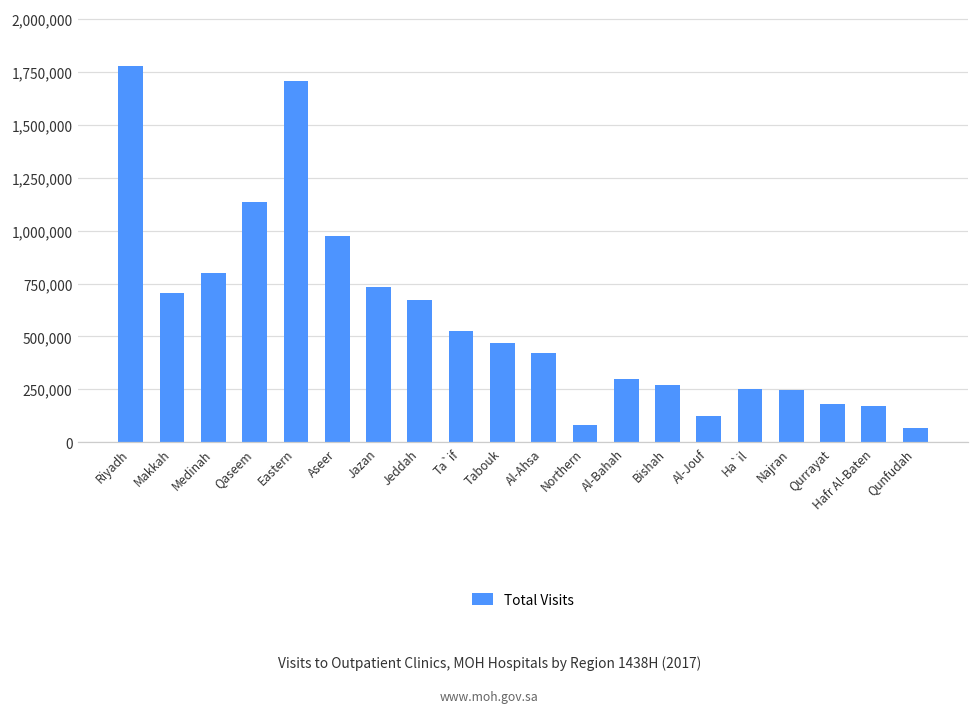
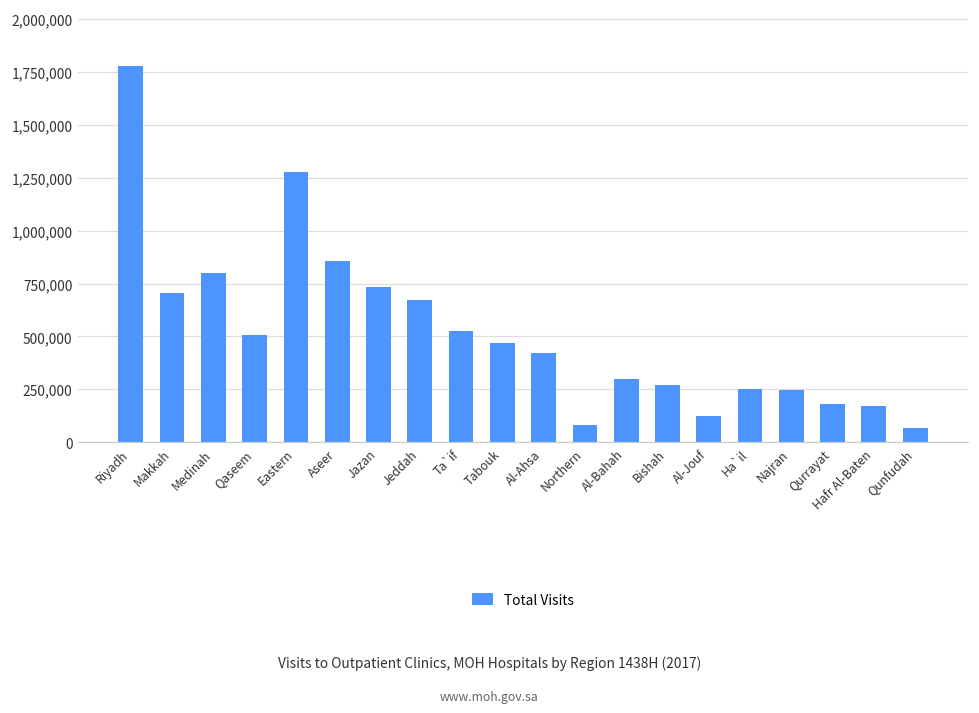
  {
    "Riyadh": "1,780,000",
    "Makkah": "710,000",
    "Medinah": "800,000",
-   "Qaseem": "1,130,000",
-   "Eastern": "1,710,000",
-   "Aseer": "970,000",
+   "Qaseem": "510,000",
+   "Eastern": "1,280,000",
+   "Aseer": "860,000",
    "Jazan": "730,000",
    "Jeddah": "670,000",
    "Ta`if": "530,000",
    "Tabouk": "470,000",
    "Al-Ahsa": "420,000",
    "Northern": "80,000",
    "Al-Bahah": "300,000",
    "Bishah": "270,000",
    "Al-Jouf": "120,000",
    "Ha`il": "250,000",
    "Najran": "250,000",
    "Qurrayat": "180,000",
    "Hafr Al-Baten": "170,000",
    "Qunfudah": "70,000"
  }
